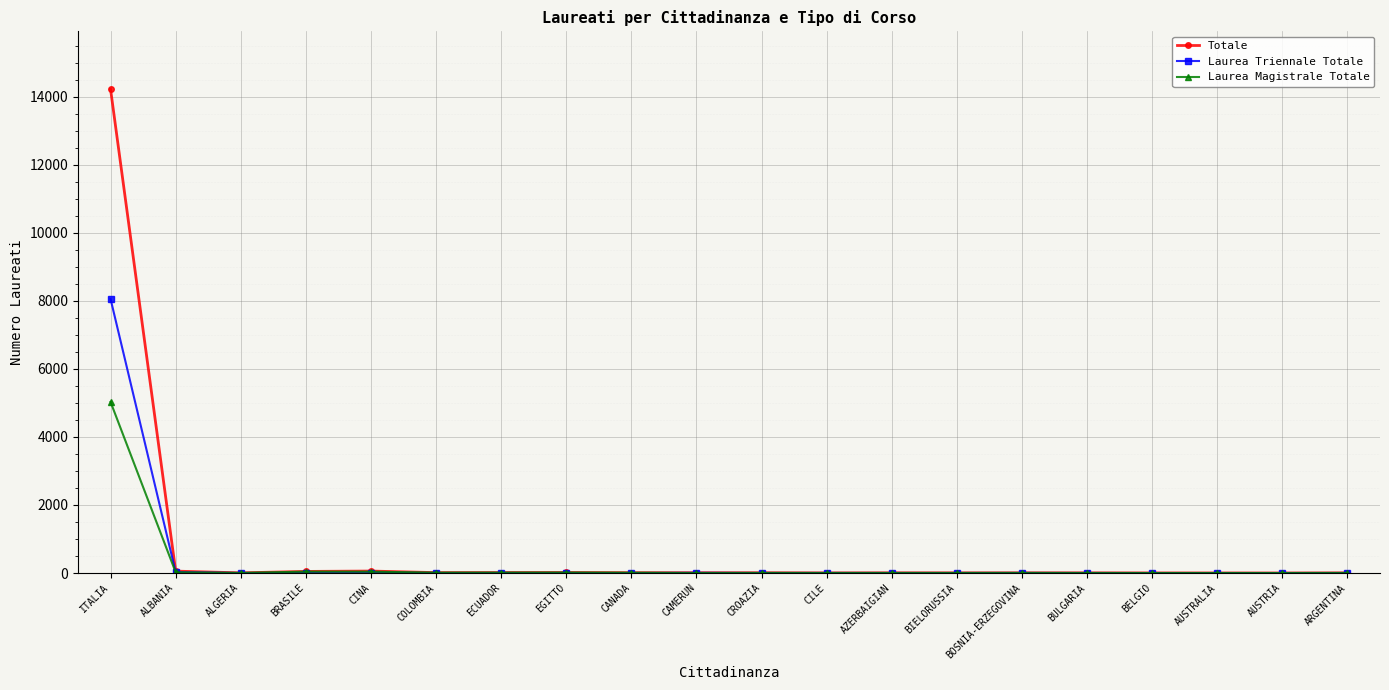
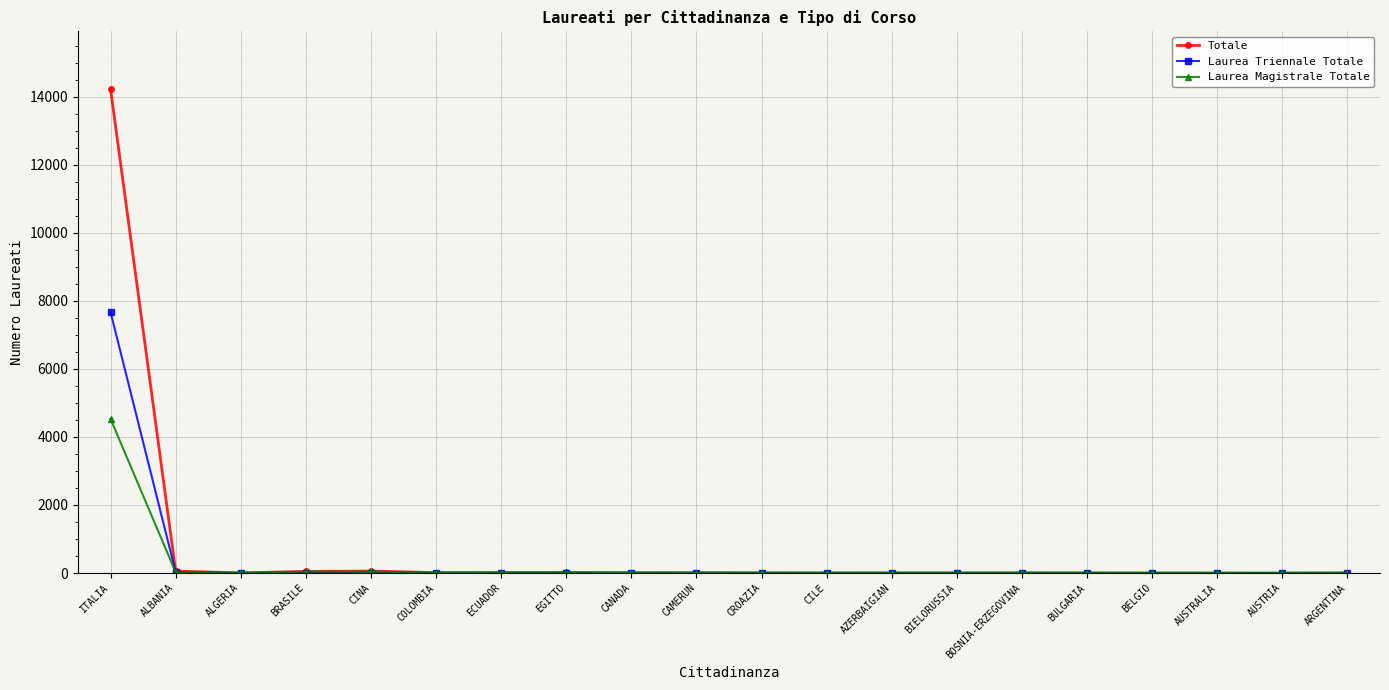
  {
    "Totale": {
      "ITALIA": 14200
    },
    "Laurea Triennale Totale": {
-     "ITALIA": 8100
+     "ITALIA": 7700
    },
    "Laurea Magistrale Totale": {
-     "ITALIA": 5000
+     "ITALIA": 4500
    }
  }
